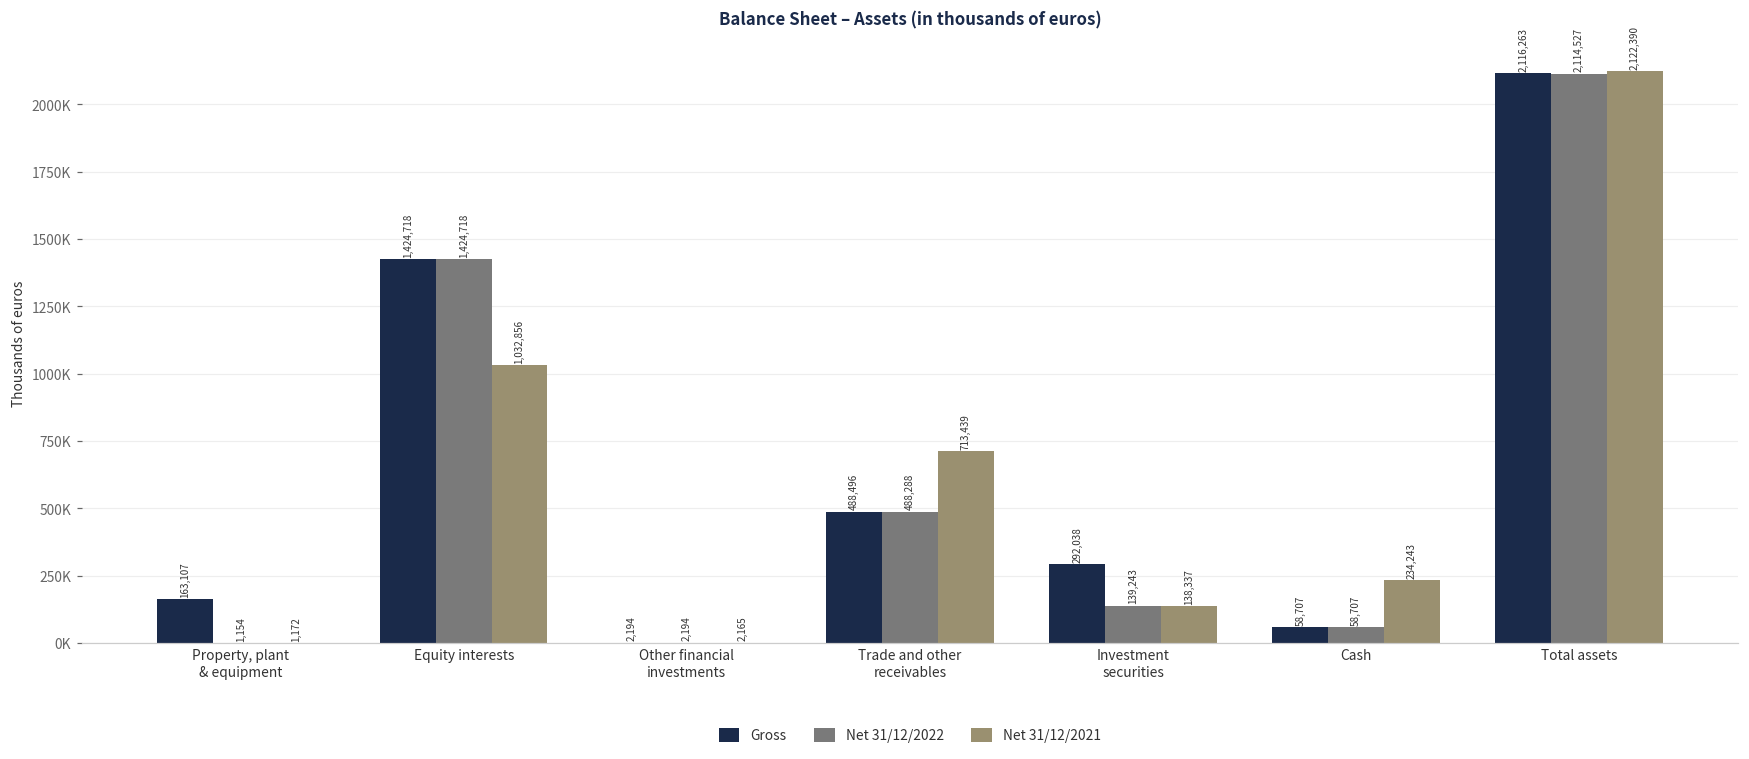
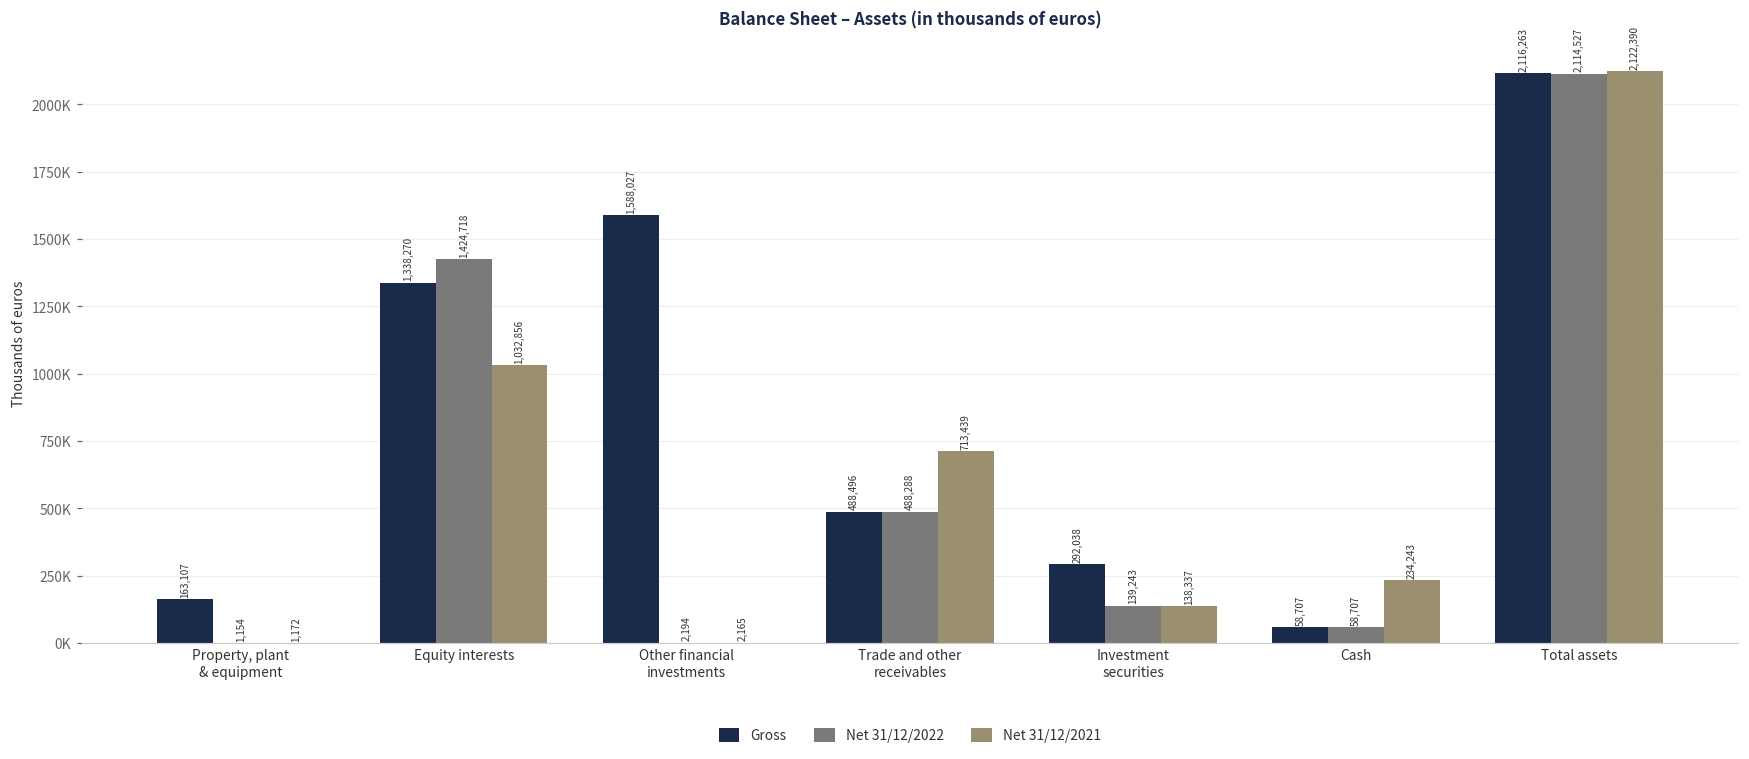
  {
    "Gross": {
      "Property, plant & equipment": "163,107",
-     "Equity interests": "1,424,718",
-     "Other financial investments": "2,194",
+     "Equity interests": "1,338,270",
+     "Other financial investments": "1,588,027",
      "Trade and other receivables": "488,496",
      "Investment securities": "292,038",
      "Cash": "58,707",
      "Total assets": "2,116,263"
    }
  }
